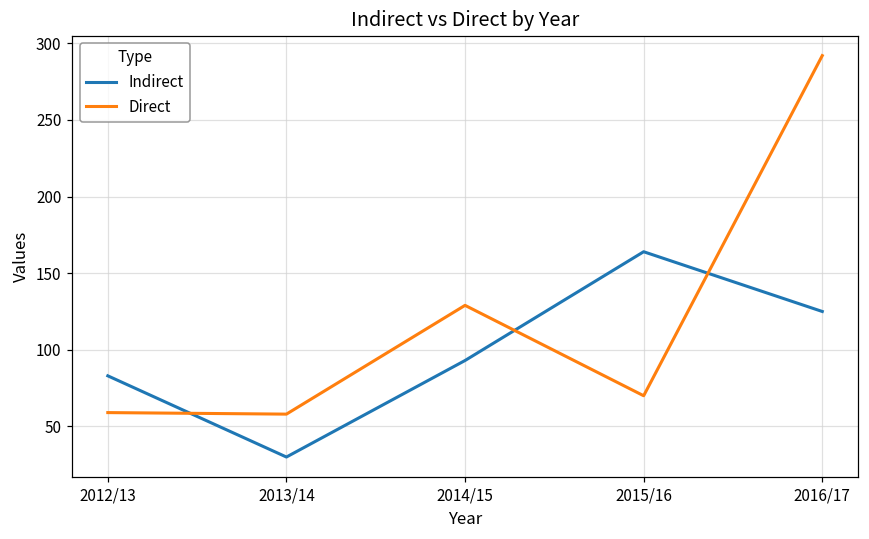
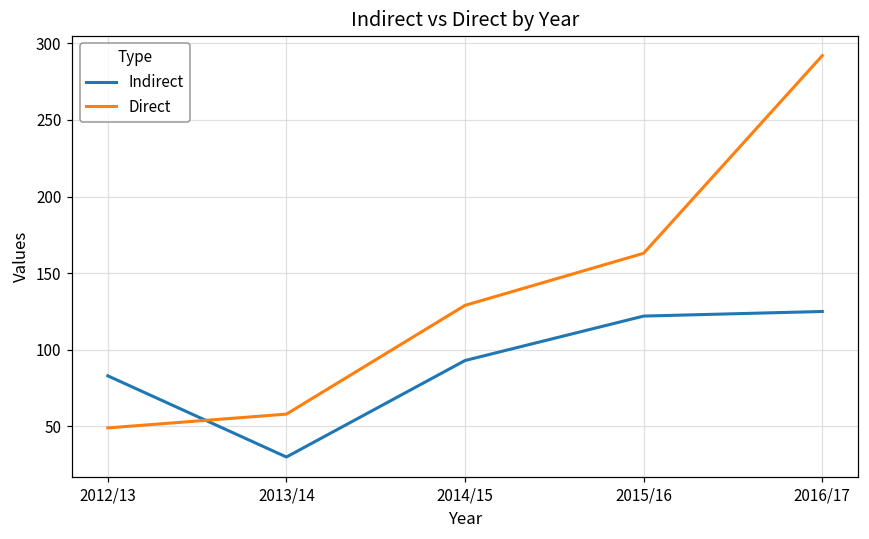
  {
    "Indirect": {
      "2012/13": 83,
      "2013/14": 30,
      "2014/15": 93,
-     "2015/16": 164,
+     "2015/16": 122,
      "2016/17": 125
    },
    "Direct": {
-     "2012/13": 59,
+     "2012/13": 49,
      "2013/14": 58,
      "2014/15": 129,
-     "2015/16": 70,
+     "2015/16": 163,
      "2016/17": 292
    }
  }
